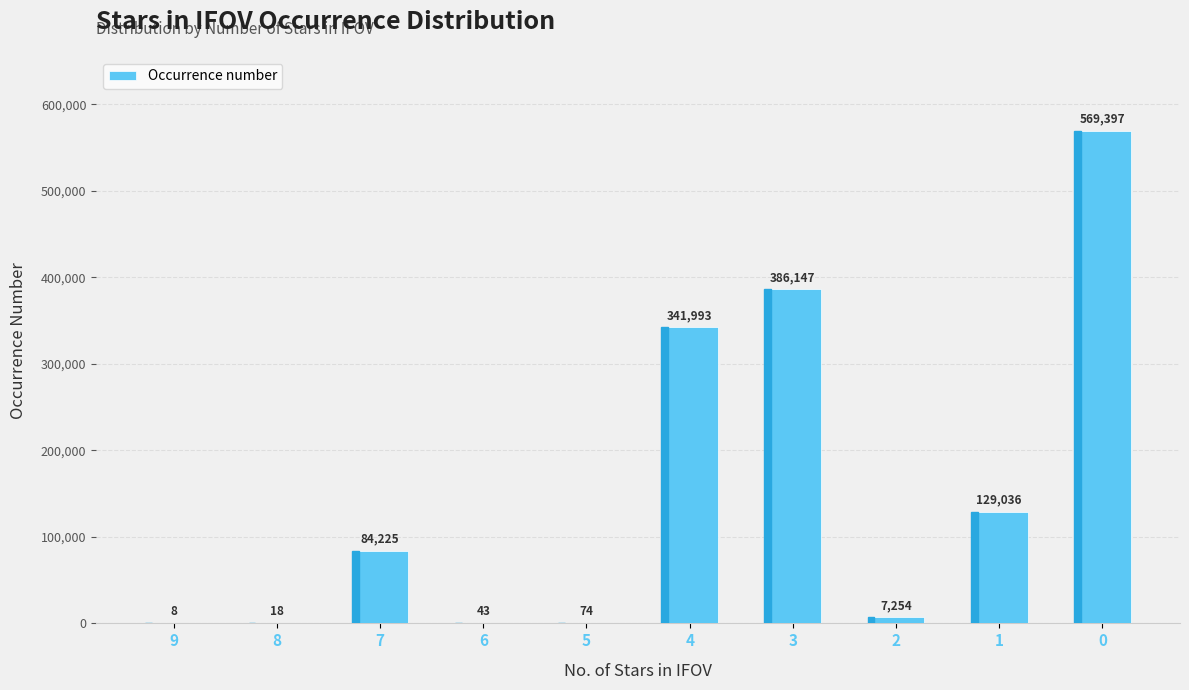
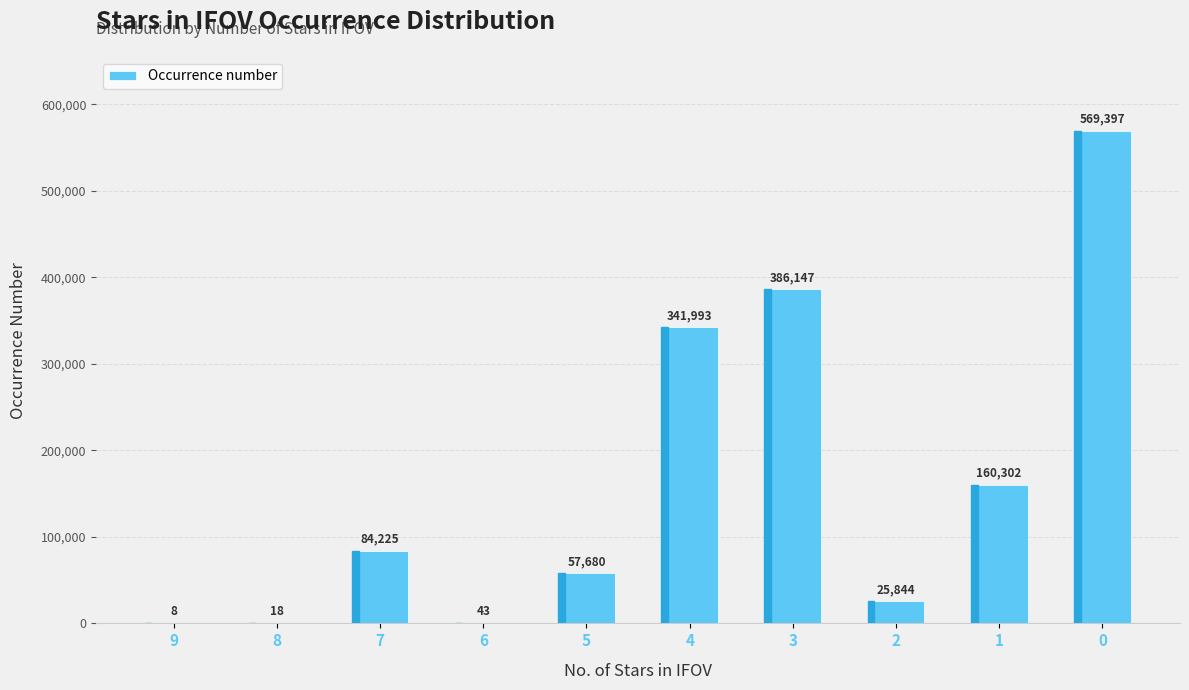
  {
    "9": "8",
    "8": "18",
    "7": "84,225",
    "6": "43",
-   "5": "74",
+   "5": "57,680",
    "4": "341,993",
    "3": "386,147",
-   "2": "7,254",
-   "1": "129,036",
+   "2": "25,844",
+   "1": "160,302",
    "0": "569,397"
  }
